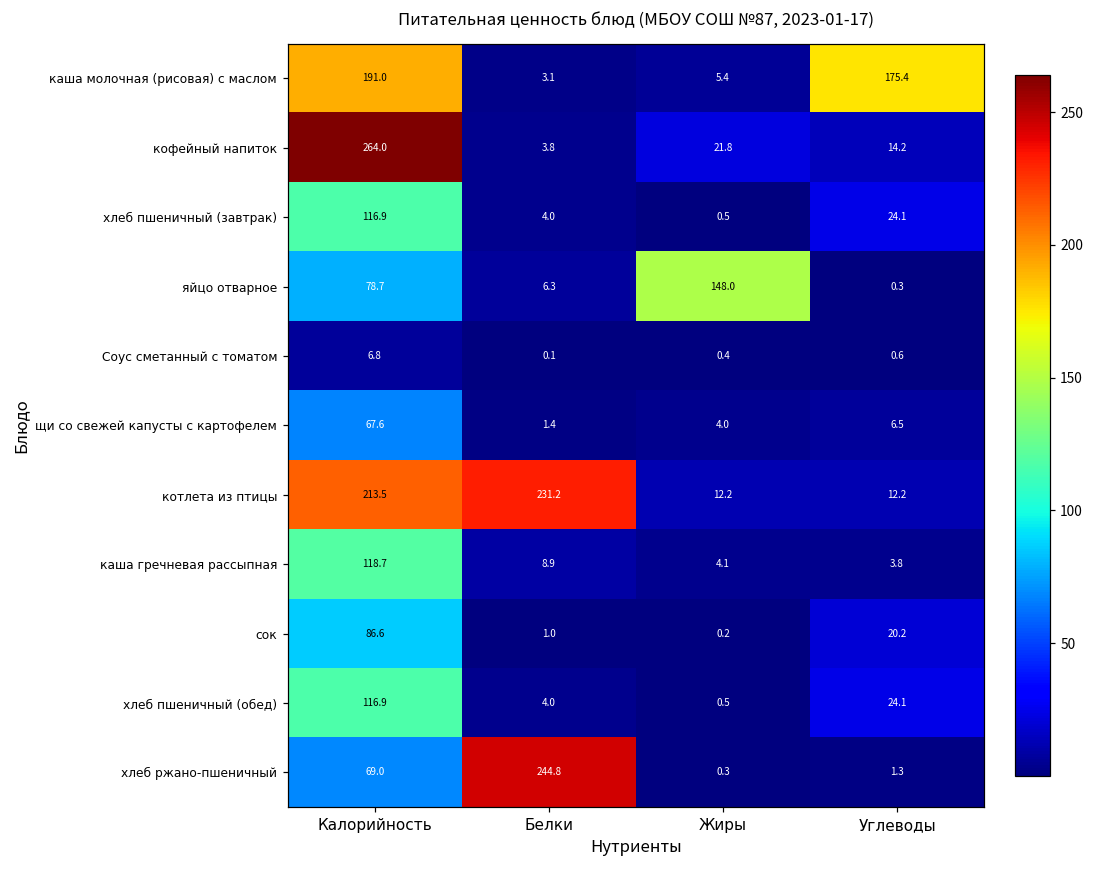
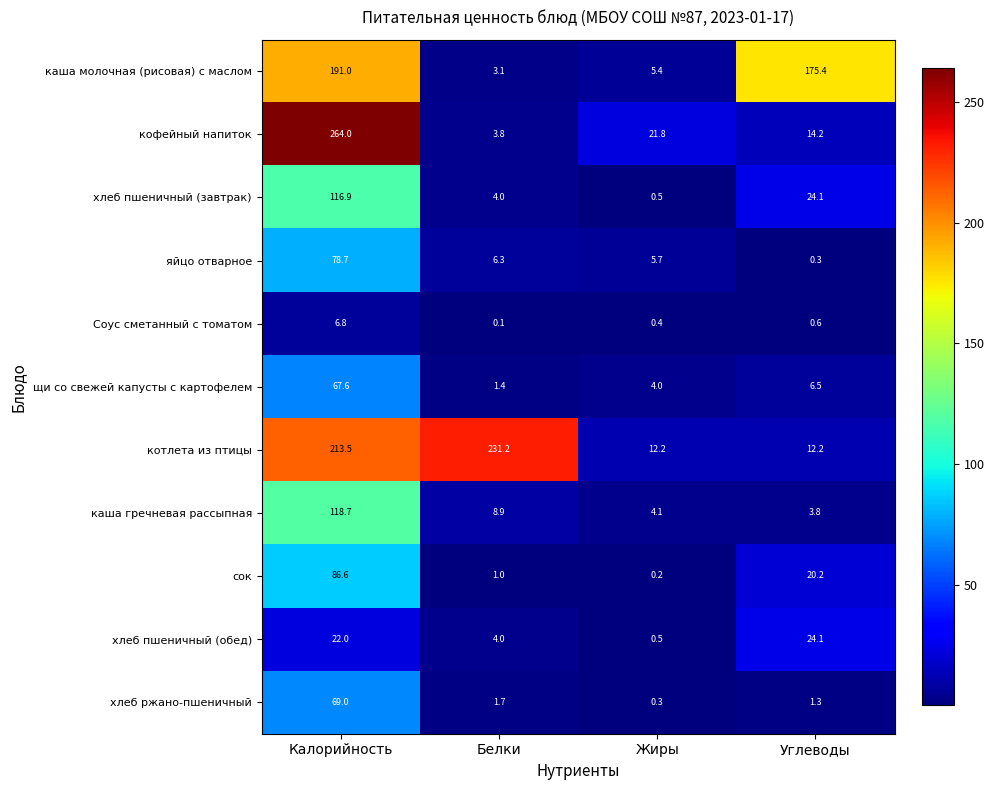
  {
    "каша молочная (рисовая) с маслом": {
      "Калорийность": 191.0,
      "Белки": 3.1,
      "Жиры": 5.4,
      "Углеводы": 175.4
    },
    "кофейный напиток": {
      "Калорийность": 264.0,
      "Белки": 3.8,
      "Жиры": 21.8,
      "Углеводы": 14.2
    },
    "хлеб пшеничный (завтрак)": {
      "Калорийность": 116.9,
      "Белки": 4.0,
      "Жиры": 0.5,
      "Углеводы": 24.1
    },
    "яйцо отварное": {
      "Калорийность": 78.7,
      "Белки": 6.3,
-     "Жиры": 148.0,
+     "Жиры": 5.7,
      "Углеводы": 0.3
    },
    "Соус сметанный с томатом": {
      "Калорийность": 6.8,
      "Белки": 0.1,
      "Жиры": 0.4,
      "Углеводы": 0.6
    },
    "щи со свежей капусты с картофелем": {
      "Калорийность": 67.6,
      "Белки": 1.4,
      "Жиры": 4.0,
      "Углеводы": 6.5
    },
    "котлета из птицы": {
      "Калорийность": 213.5,
      "Белки": 231.2,
      "Жиры": 12.2,
      "Углеводы": 12.2
    },
    "каша гречневая рассыпная": {
      "Калорийность": 118.7,
      "Белки": 8.9,
      "Жиры": 4.1,
      "Углеводы": 3.8
    },
    "сок": {
      "Калорийность": 86.6,
      "Белки": 1.0,
      "Жиры": 0.2,
      "Углеводы": 20.2
    },
    "хлеб пшеничный (обед)": {
-     "Калорийность": 116.9,
+     "Калорийность": 22.0,
      "Белки": 4.0,
      "Жиры": 0.5,
      "Углеводы": 24.1
    },
    "хлеб ржано-пшеничный": {
      "Калорийность": 69.0,
-     "Белки": 244.8,
+     "Белки": 1.7,
      "Жиры": 0.3,
      "Углеводы": 1.3
    }
  }
